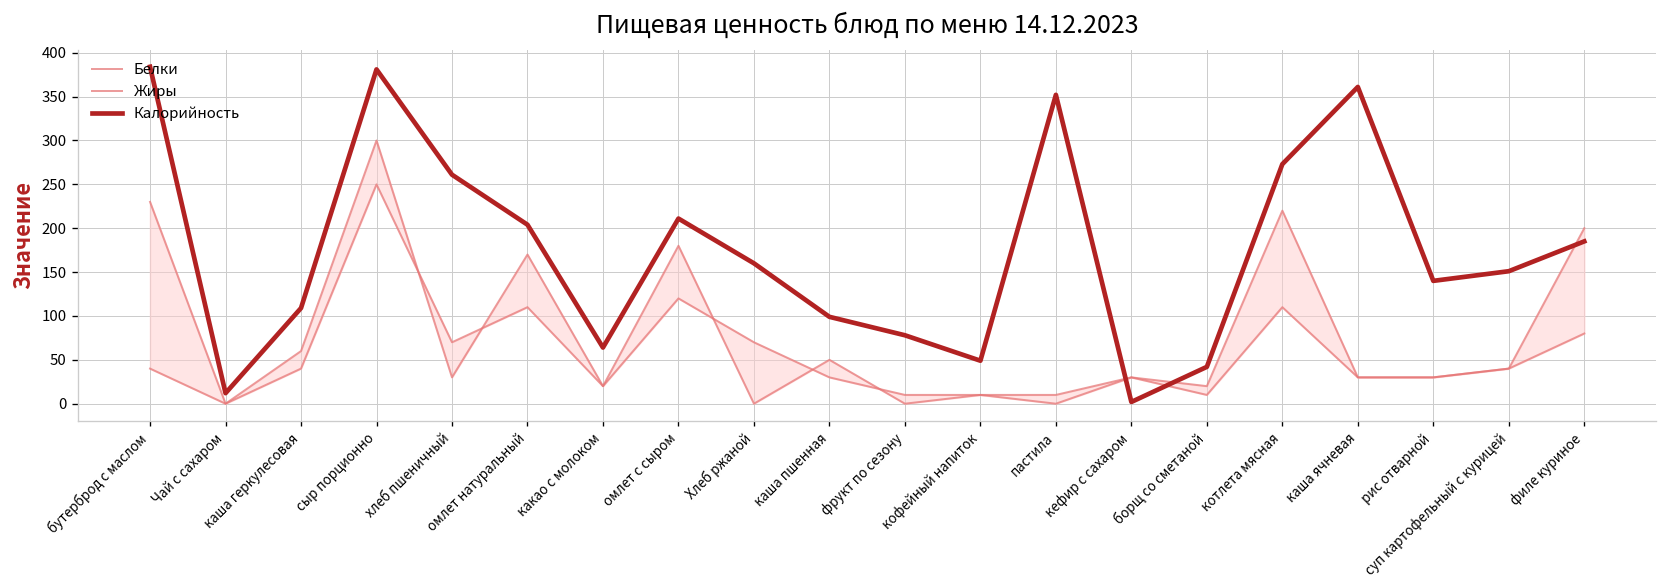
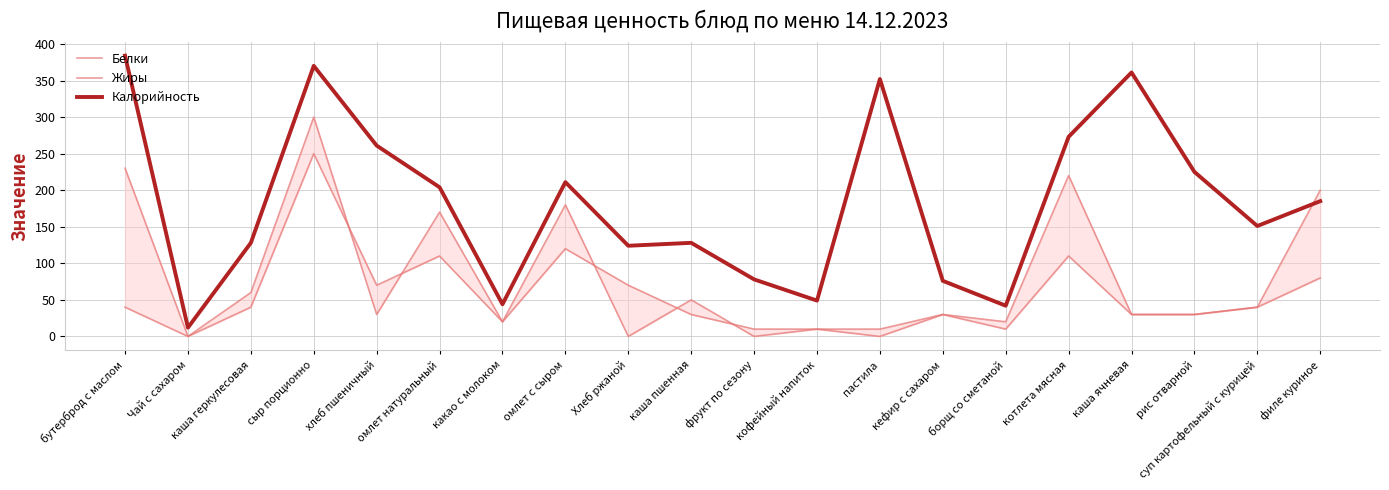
  {
    "Калорийность": {
      "бутерброд с маслом": 380,
      "Чай с сахаром": 10,
-     "каша геркулесовая": 110,
-     "сыр порционно": 380,
+     "каша геркулесовая": 130,
+     "сыр порционно": 370,
      "хлеб пшеничный": 260,
      "омлет натуральный": 200,
-     "какао с молоком": 60,
+     "какао с молоком": 40,
      "омлет с сыром": 210,
-     "Хлеб ржаной": 160,
-     "каша пшенная": 100,
+     "Хлеб ржаной": 120,
+     "каша пшенная": 130,
      "фрукт по сезону": 80,
      "кофейный напиток": 50,
      "пастила": 350,
-     "кефир с сахаром": 0,
+     "кефир с сахаром": 80,
      "борщ со сметаной": 40,
      "котлета мясная": 270,
      "каша ячневая": 360,
-     "рис отварной": 140,
+     "рис отварной": 230,
      "суп картофельный с курицей": 150,
      "филе куриное": 190
    }
  }
